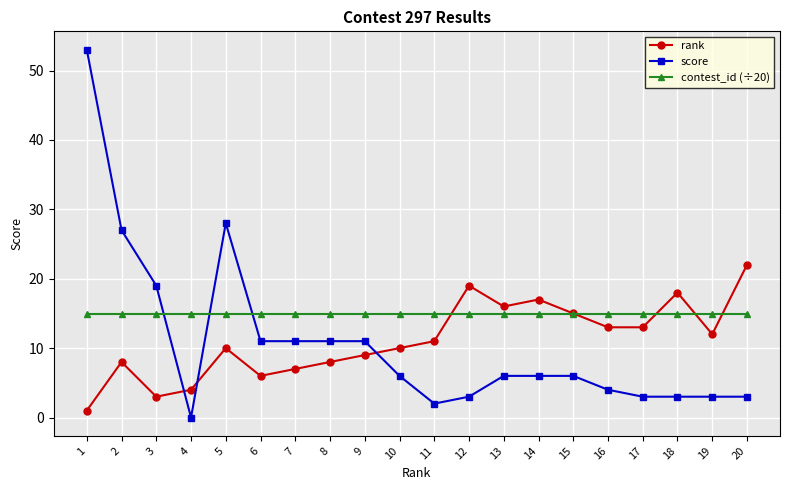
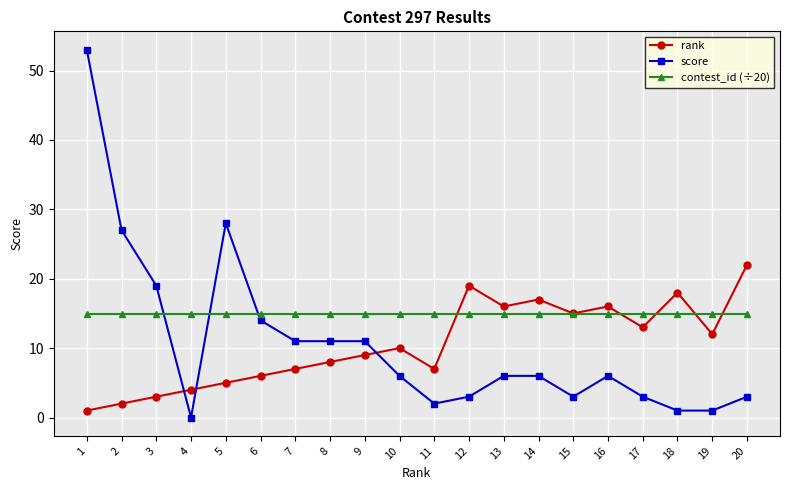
  {
    "rank": {
      "1": 1,
-     "2": 8,
+     "2": 2,
      "3": 3,
      "4": 4,
-     "5": 10,
+     "5": 5,
      "6": 6,
      "7": 7,
      "8": 8,
      "9": 9,
      "10": 10,
-     "11": 11,
+     "11": 7,
      "12": 19,
      "13": 16,
      "14": 17,
-     "16": 13,
+     "16": 16,
      "17": 13,
      "18": 18,
      "19": 12,
      "20": 22
    },
    "score": {
      "1": 53,
      "2": 27,
      "3": 19,
      "4": 0,
      "5": 28,
-     "6": 11,
+     "6": 14,
      "7": 11,
      "8": 11,
      "9": 11,
      "10": 6,
      "11": 2,
      "12": 3,
      "13": 6,
      "14": 6,
-     "15": 6,
-     "16": 4,
+     "15": 3,
+     "16": 6,
      "17": 3,
-     "18": 3,
-     "19": 3,
+     "18": 1,
+     "19": 1,
      "20": 3
    },
    "contest_id (÷20)": {
      "1": 15,
      "2": 15,
      "3": 15,
      "4": 15,
      "5": 15,
      "6": 15,
      "7": 15,
      "8": 15,
      "9": 15,
      "10": 15,
      "11": 15,
      "12": 15,
      "13": 15,
      "14": 15,
      "16": 15,
      "17": 15,
      "18": 15,
      "19": 15,
      "20": 15
    }
  }
